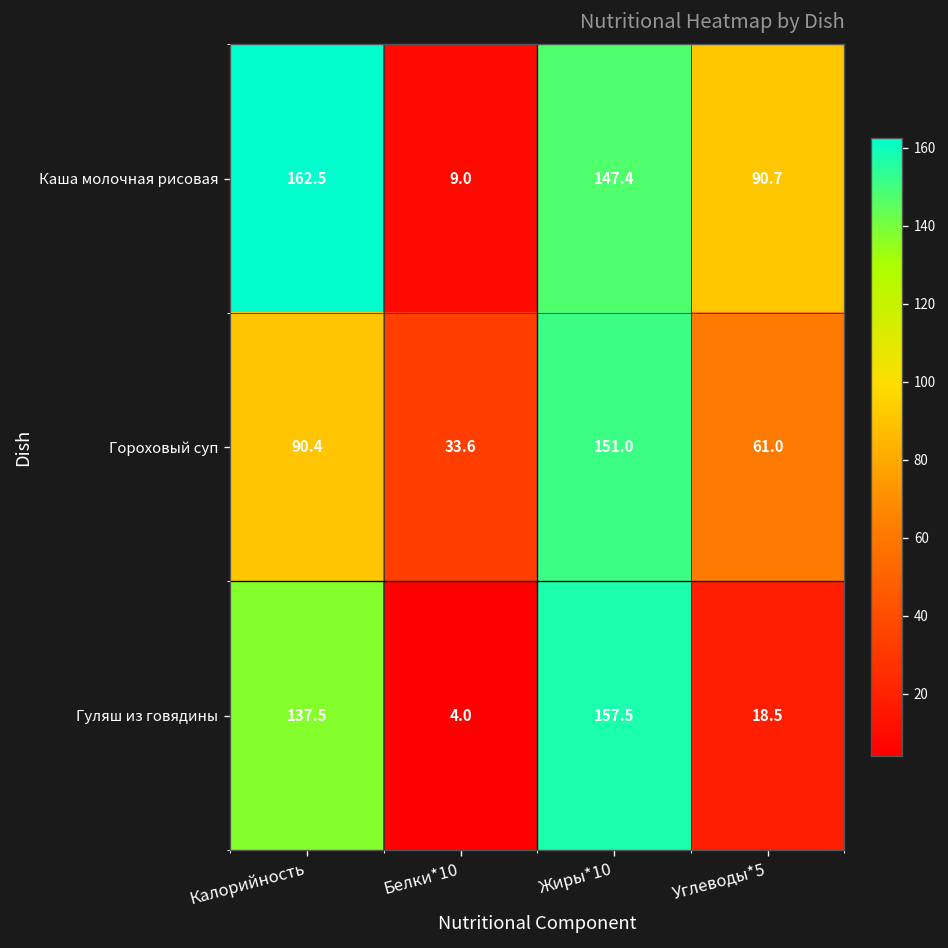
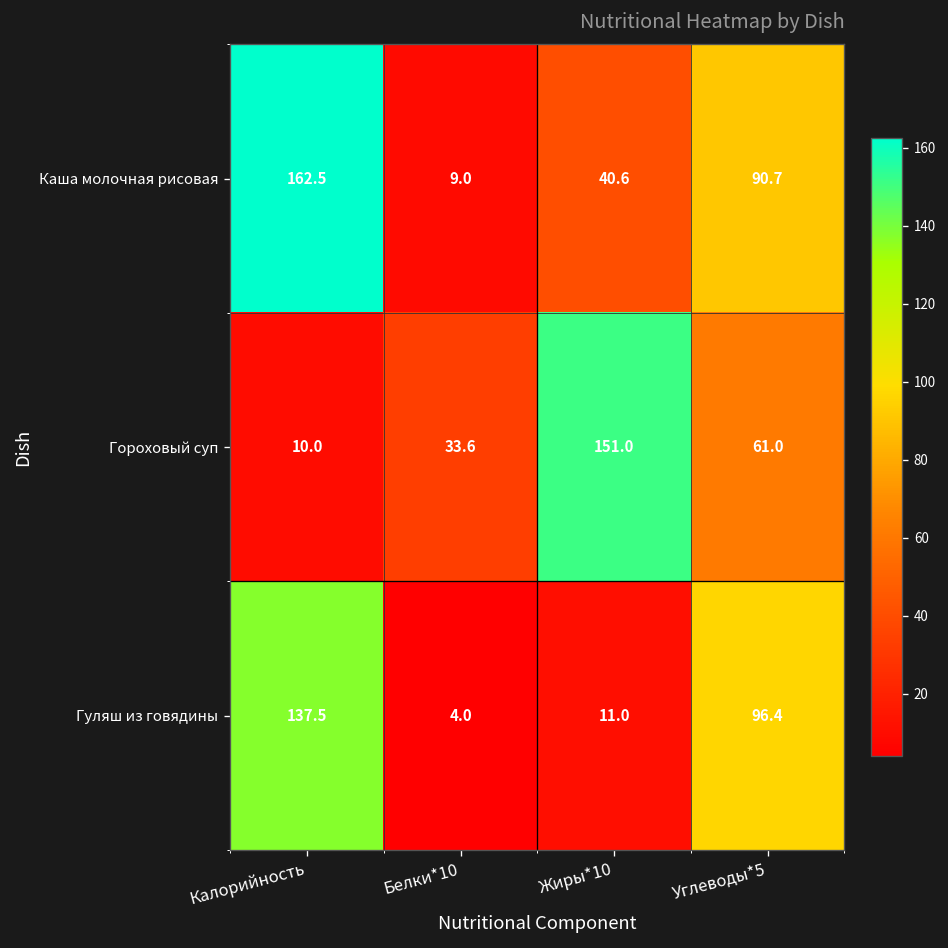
  {
    "Каша молочная рисовая": {
      "Калорийность": 162.5,
      "Белки*10": 9.0,
-     "Жиры*10": 147.4,
+     "Жиры*10": 40.6,
      "Углеводы*5": 90.7
    },
    "Гороховый суп": {
-     "Калорийность": 90.4,
+     "Калорийность": 10.0,
      "Белки*10": 33.6,
      "Жиры*10": 151.0,
      "Углеводы*5": 61.0
    },
    "Гуляш из говядины": {
      "Калорийность": 137.5,
      "Белки*10": 4.0,
-     "Жиры*10": 157.5,
-     "Углеводы*5": 18.5
+     "Жиры*10": 11.0,
+     "Углеводы*5": 96.4
    }
  }
